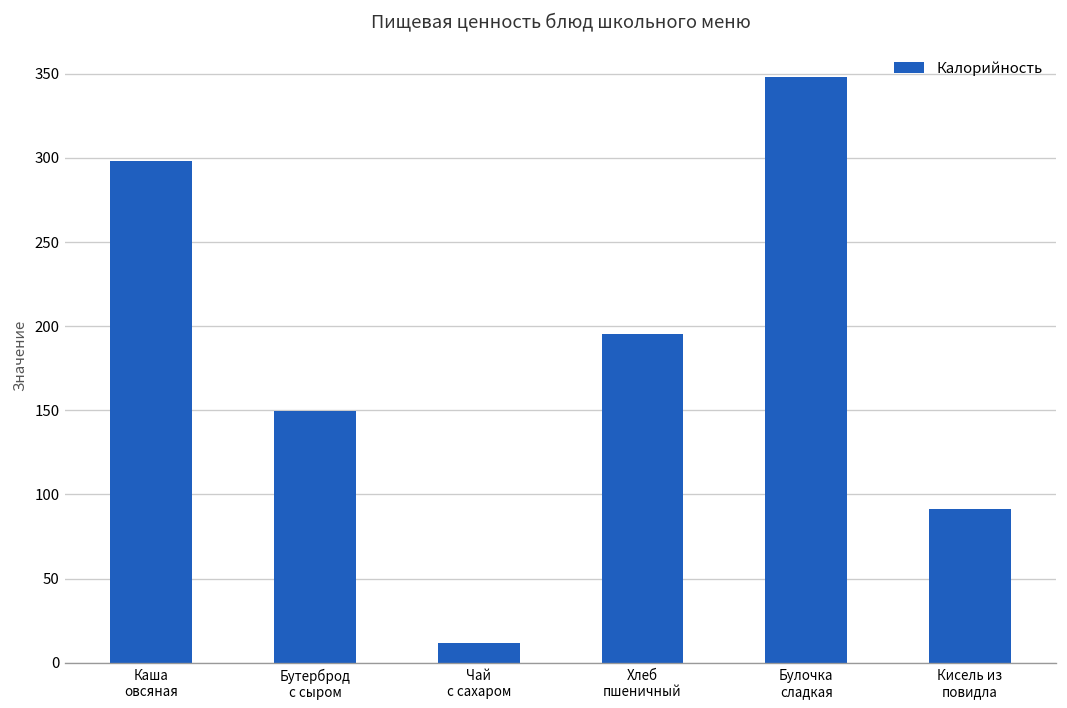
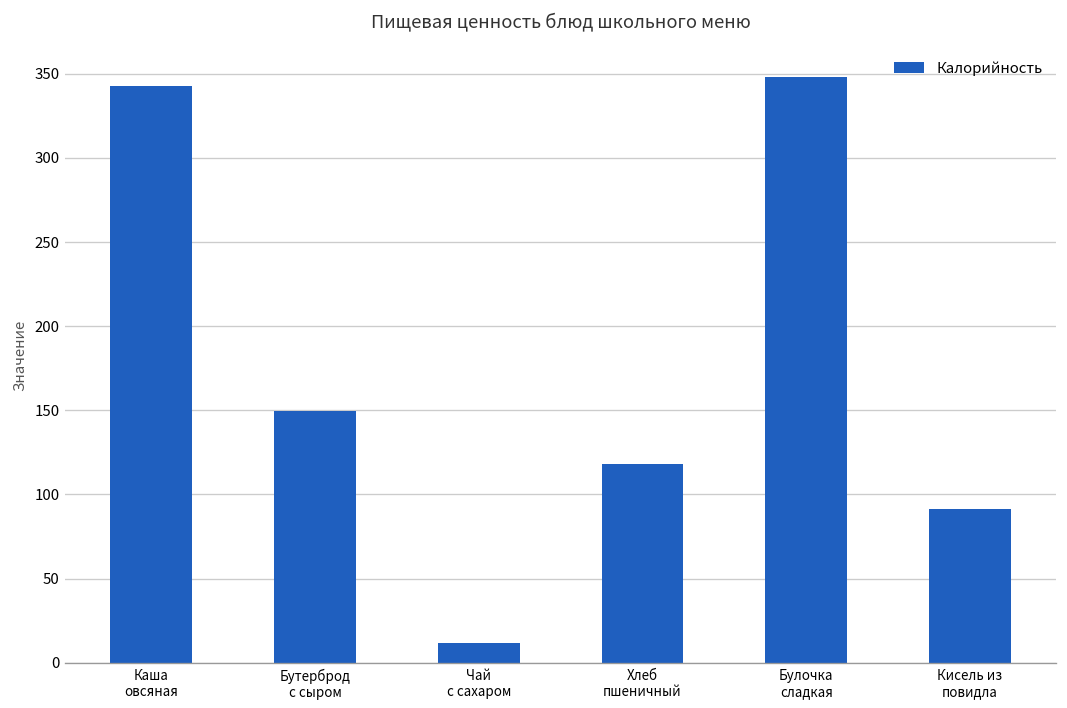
  {
-   "Каша овсяная": 298,
+   "Каша овсяная": 343,
    "Бутерброд с сыром": 150,
    "Чай с сахаром": 12,
-   "Хлеб пшеничный": 196,
+   "Хлеб пшеничный": 118,
    "Булочка сладкая": 348,
    "Кисель из повидла": 91
  }
